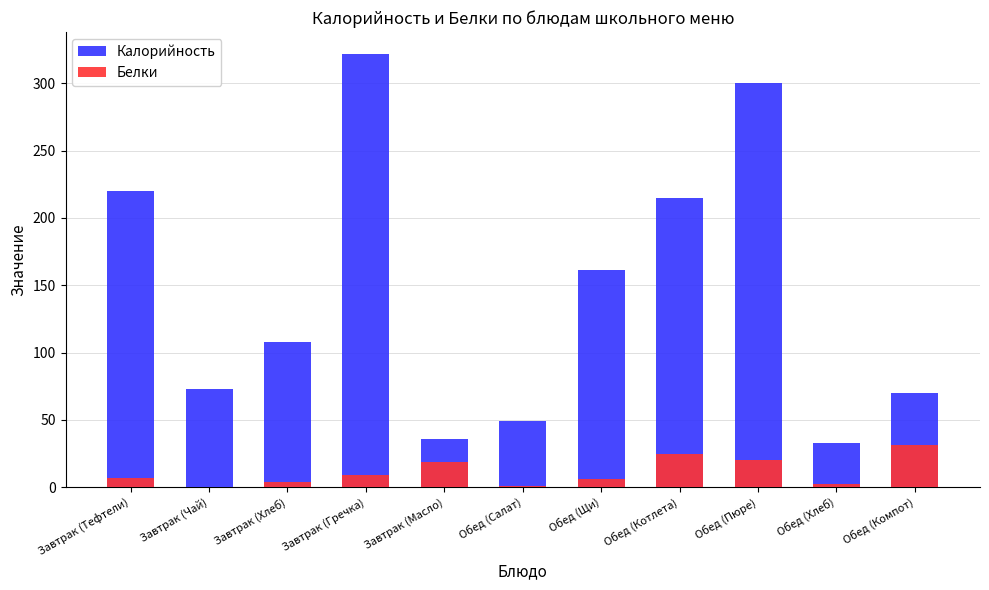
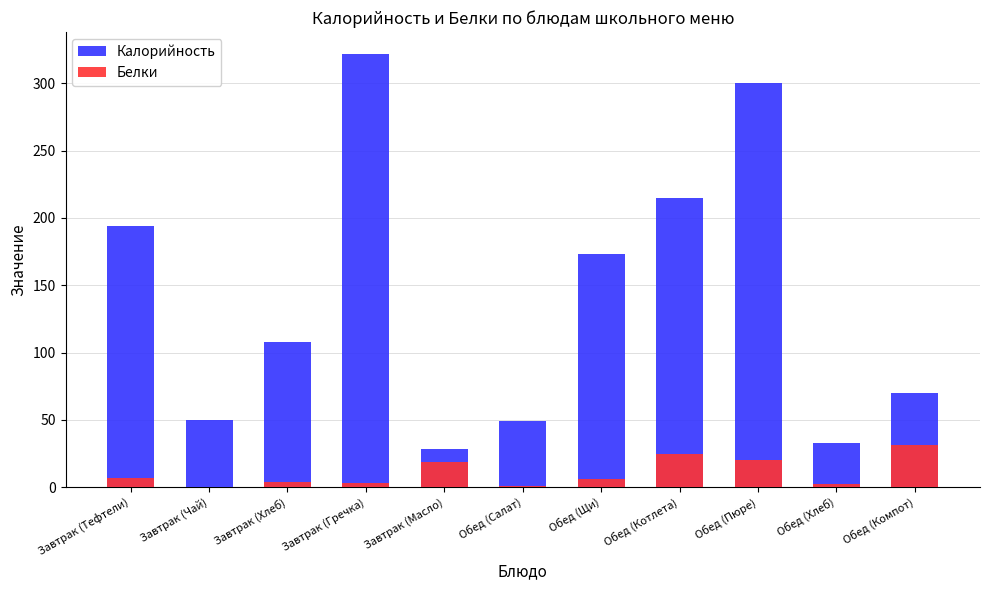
  {
    "Калорийность": {
-     "Завтрак (Тефтели)": 220,
-     "Завтрак (Чай)": 73,
+     "Завтрак (Тефтели)": 194,
+     "Завтрак (Чай)": 50,
      "Завтрак (Хлеб)": 108,
      "Завтрак (Гречка)": 322,
-     "Завтрак (Масло)": 36,
+     "Завтрак (Масло)": 28,
      "Обед (Салат)": 49,
-     "Обед (Щи)": 161,
+     "Обед (Щи)": 173,
      "Обед (Котлета)": 215,
      "Обед (Пюре)": 300,
      "Обед (Хлеб)": 33,
      "Обед (Компот)": 70
    },
    "Белки": {
      "Завтрак (Чай)": 0,
-     "Завтрак (Гречка)": 9
+     "Завтрак (Гречка)": 3
    }
  }
